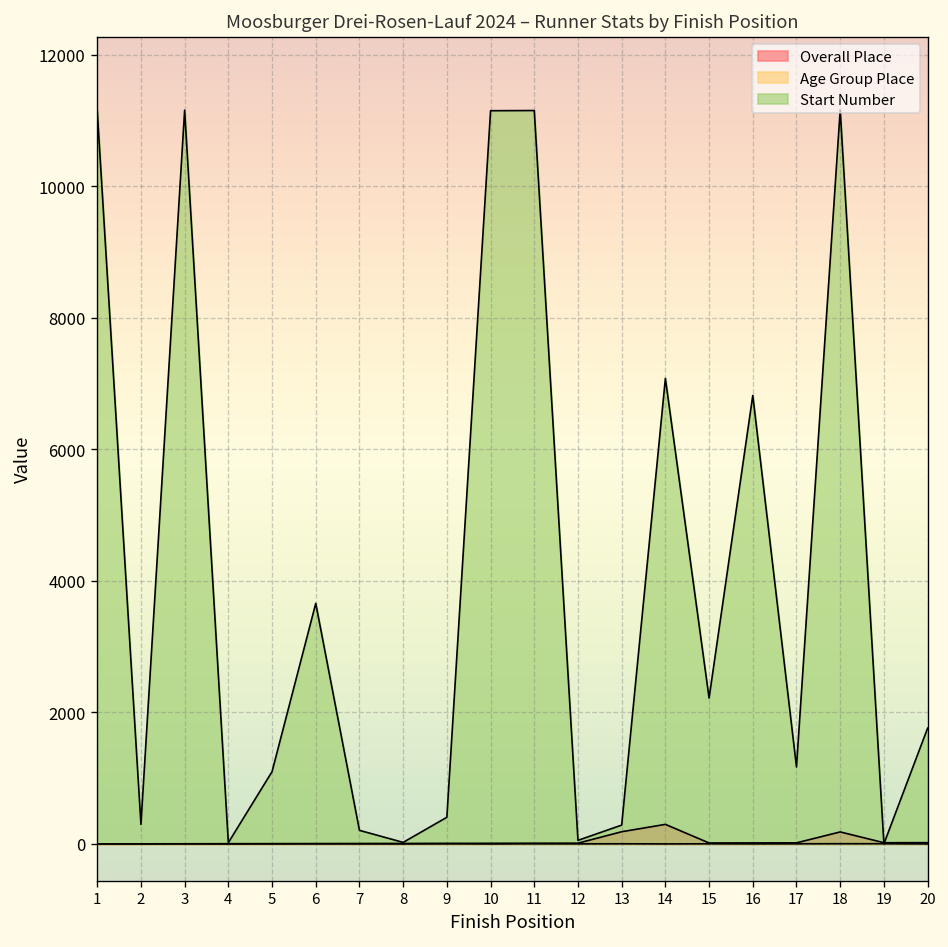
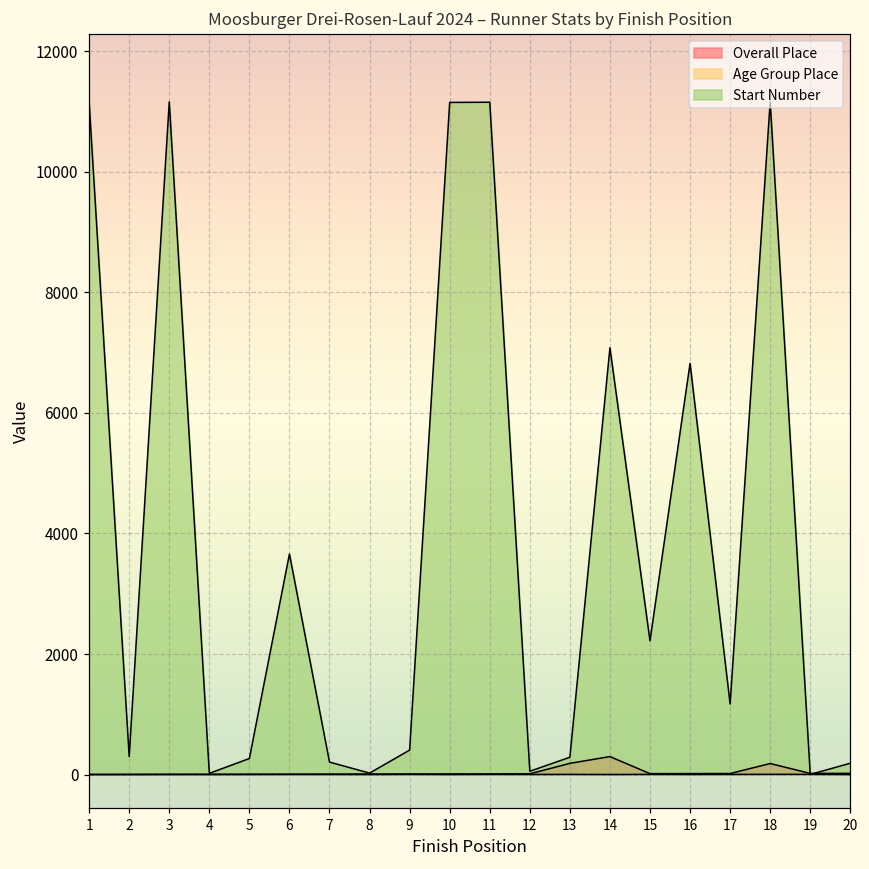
  {
    "Overall Place": {
      "13": 200,
      "14": 300,
      "18": 200
    },
    "Age Group Place": {
      "13": 0,
      "14": 0,
      "18": 0
    },
    "Start Number": {
      "1": 11200,
      "2": 300,
      "3": 11200,
-     "5": 1100,
+     "5": 300,
      "6": 3700,
      "7": 200,
      "9": 400,
      "10": 11200,
      "11": 11200,
      "13": 300,
      "14": 7100,
      "15": 2200,
      "16": 6800,
      "17": 1200,
-     "20": 1800
+     "20": 200
    }
  }
